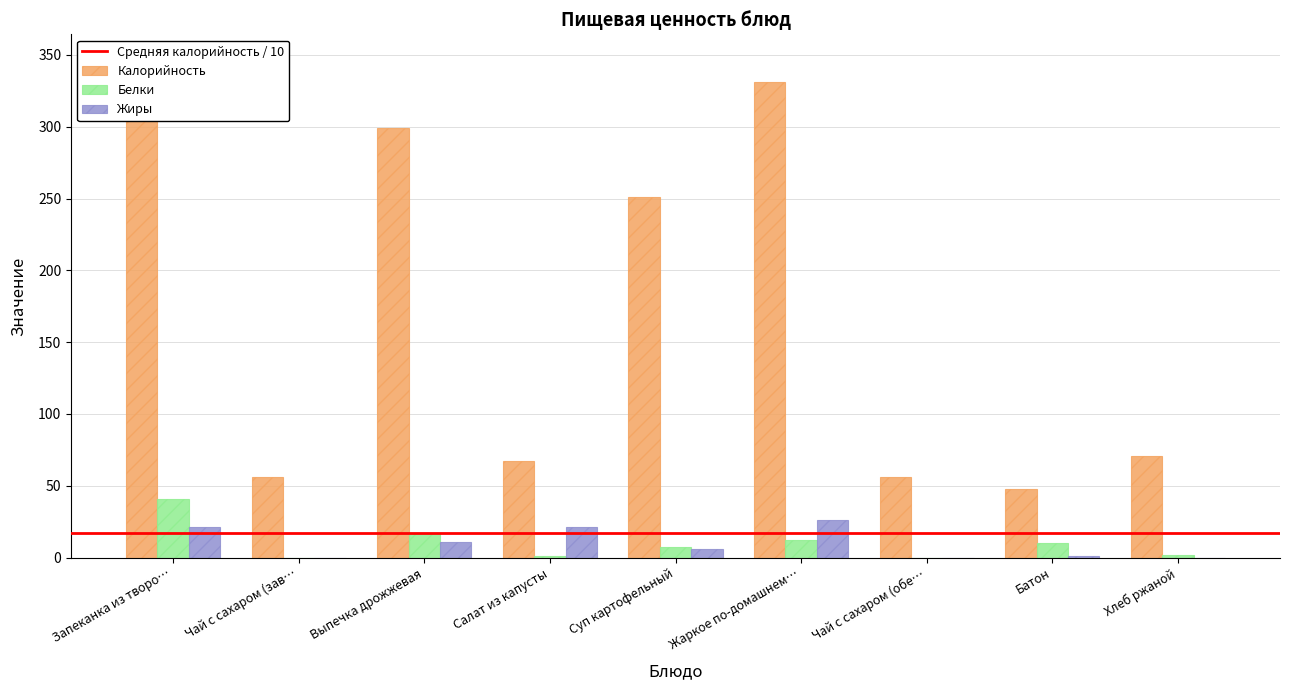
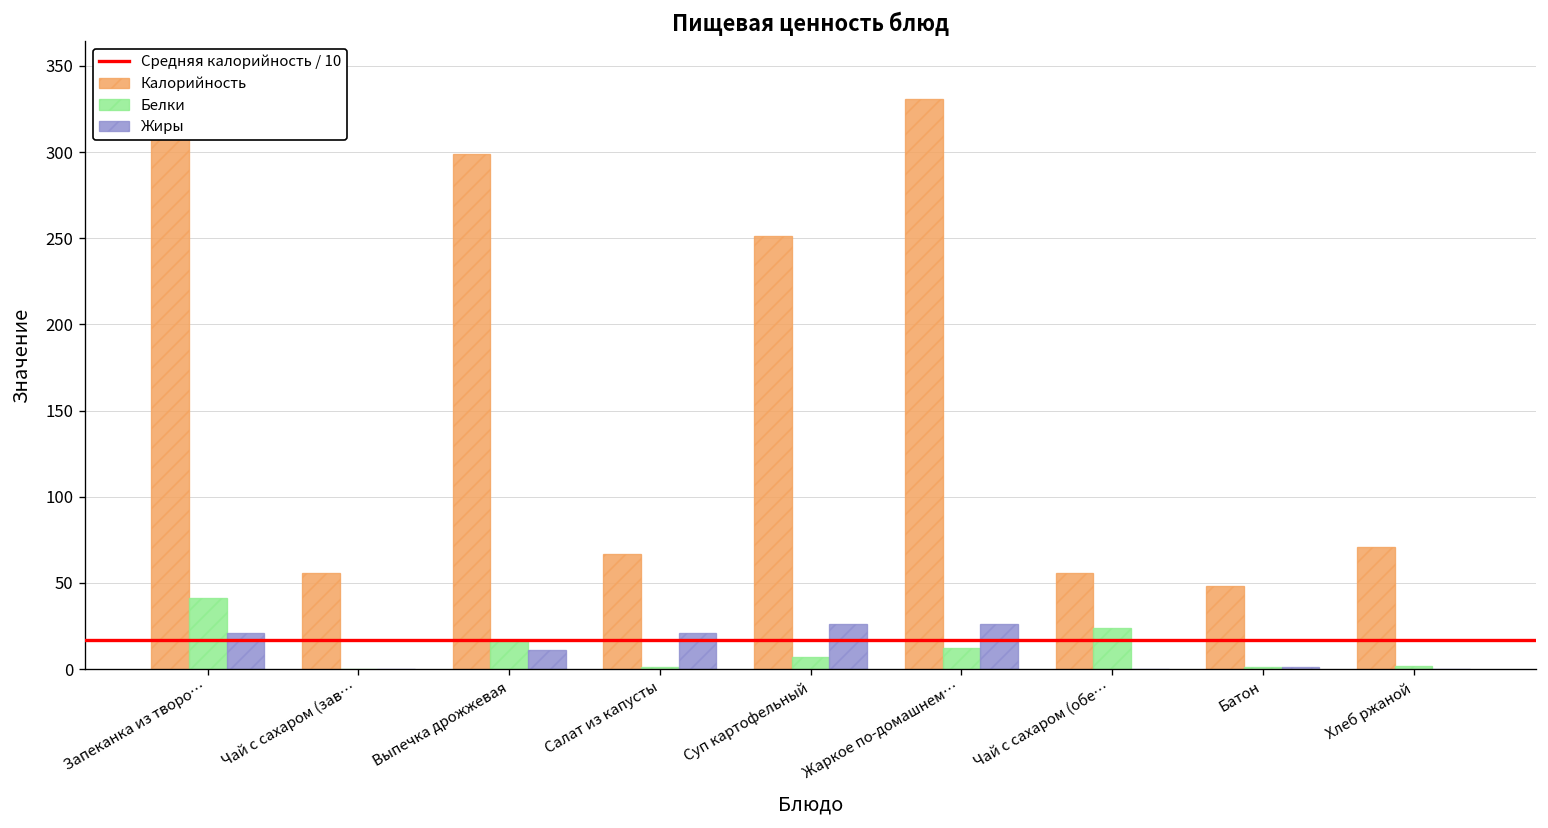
  {
    "Калорийность": {
      "Чай с сахаром (зав…": 56,
      "Выпечка дрожжевая": 299,
      "Салат из капусты": 67,
      "Суп картофельный": 251,
      "Жаркое по-домашнем…": 331,
      "Чай с сахаром (обе…": 56,
      "Батон": 48,
      "Хлеб ржаной": 71
    },
    "Белки": {
      "Запеканка из творо…": 41,
      "Чай с сахаром (зав…": 0,
      "Выпечка дрожжевая": 17,
      "Суп картофельный": 7,
      "Жаркое по-домашнем…": 12,
-     "Чай с сахаром (обе…": 0,
-     "Батон": 10,
+     "Чай с сахаром (обе…": 24,
+     "Батон": 1,
      "Хлеб ржаной": 2
    },
    "Жиры": {
      "Запеканка из творо…": 21,
      "Чай с сахаром (зав…": 0,
      "Выпечка дрожжевая": 11,
      "Салат из капусты": 21,
-     "Суп картофельный": 6,
+     "Суп картофельный": 26,
      "Жаркое по-домашнем…": 26,
      "Чай с сахаром (обе…": 0,
      "Хлеб ржаной": 0
    }
  }
